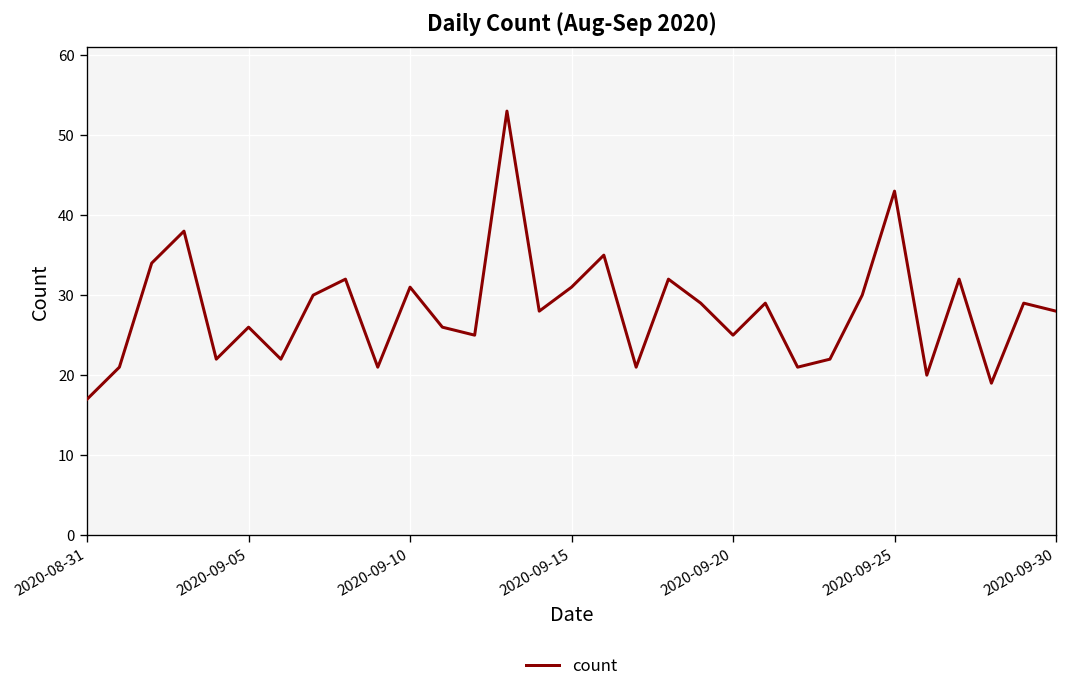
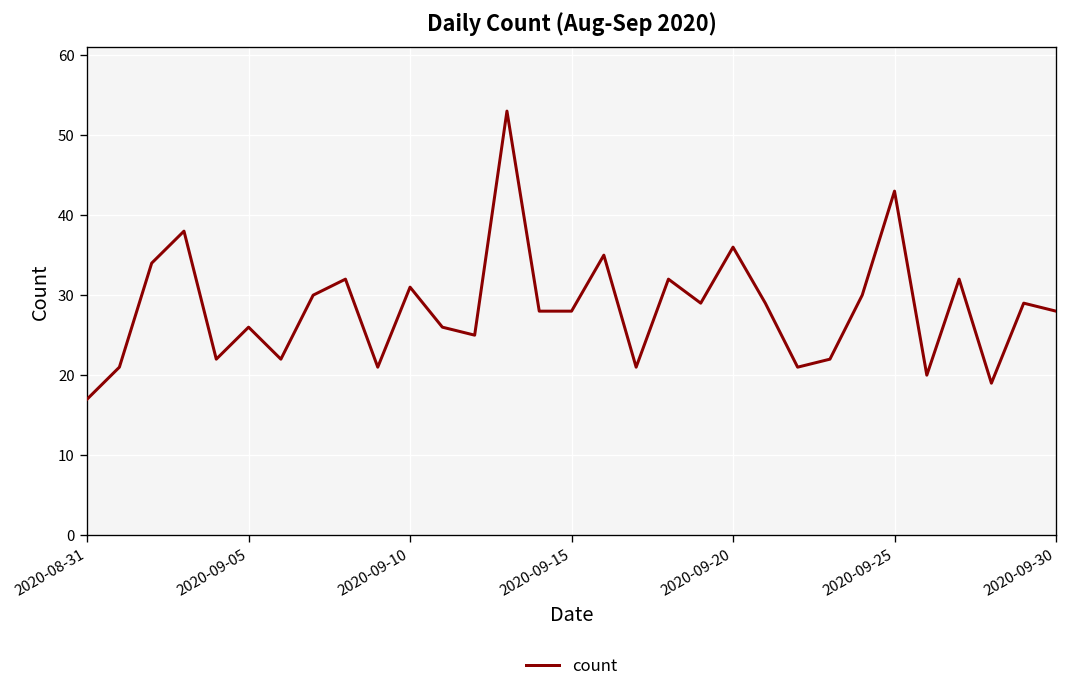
  {
    "2020-08-31": 17,
    "2020-09-05": 26,
    "2020-09-10": 31,
-   "2020-09-15": 31,
-   "2020-09-20": 25,
+   "2020-09-15": 28,
+   "2020-09-20": 36,
    "2020-09-25": 43,
    "2020-09-30": 28
  }
